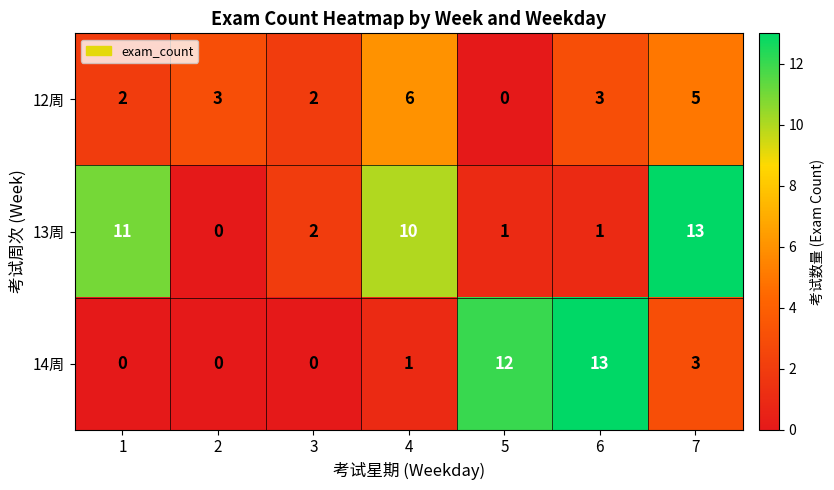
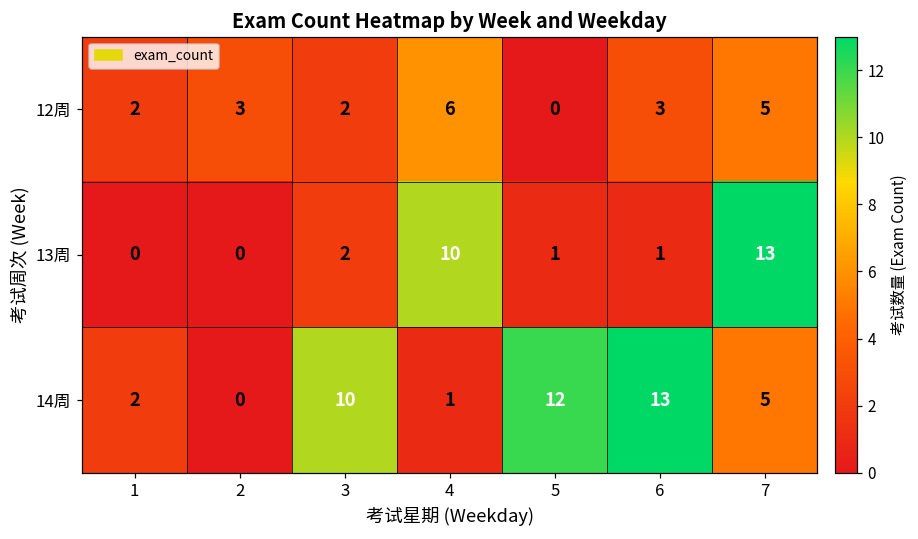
  {
    "12周": {
      "1": 2,
      "2": 3,
      "3": 2,
      "4": 6,
      "5": 0,
      "6": 3,
      "7": 5
    },
    "13周": {
-     "1": 11,
+     "1": 0,
      "2": 0,
      "3": 2,
      "4": 10,
      "5": 1,
      "6": 1,
      "7": 13
    },
    "14周": {
-     "1": 0,
+     "1": 2,
      "2": 0,
-     "3": 0,
+     "3": 10,
      "4": 1,
      "5": 12,
      "6": 13,
-     "7": 3
+     "7": 5
    }
  }
